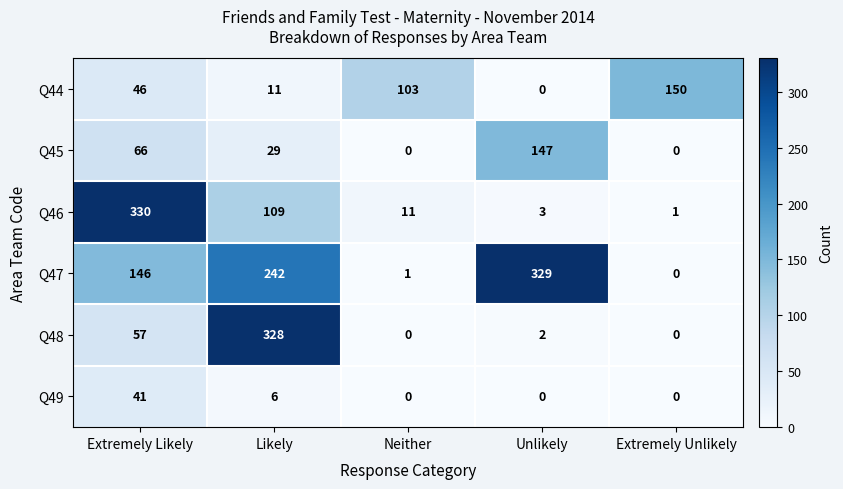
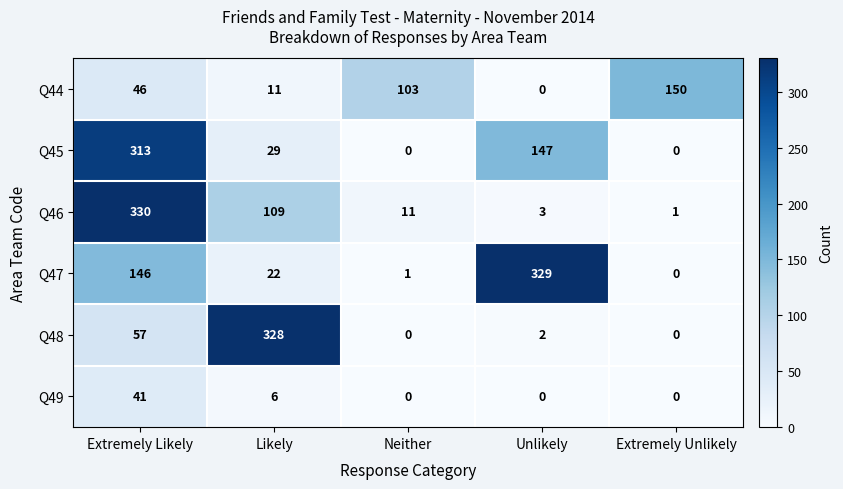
  {
    "Q44": {
      "Extremely Likely": 46,
      "Likely": 11,
      "Neither": 103,
      "Unlikely": 0,
      "Extremely Unlikely": 150
    },
    "Q45": {
-     "Extremely Likely": 66,
+     "Extremely Likely": 313,
      "Likely": 29,
      "Neither": 0,
      "Unlikely": 147,
      "Extremely Unlikely": 0
    },
    "Q46": {
      "Extremely Likely": 330,
      "Likely": 109,
      "Neither": 11,
      "Unlikely": 3,
      "Extremely Unlikely": 1
    },
    "Q47": {
      "Extremely Likely": 146,
-     "Likely": 242,
+     "Likely": 22,
      "Neither": 1,
      "Unlikely": 329,
      "Extremely Unlikely": 0
    },
    "Q48": {
      "Extremely Likely": 57,
      "Likely": 328,
      "Neither": 0,
      "Unlikely": 2,
      "Extremely Unlikely": 0
    },
    "Q49": {
      "Extremely Likely": 41,
      "Likely": 6,
      "Neither": 0,
      "Unlikely": 0,
      "Extremely Unlikely": 0
    }
  }
